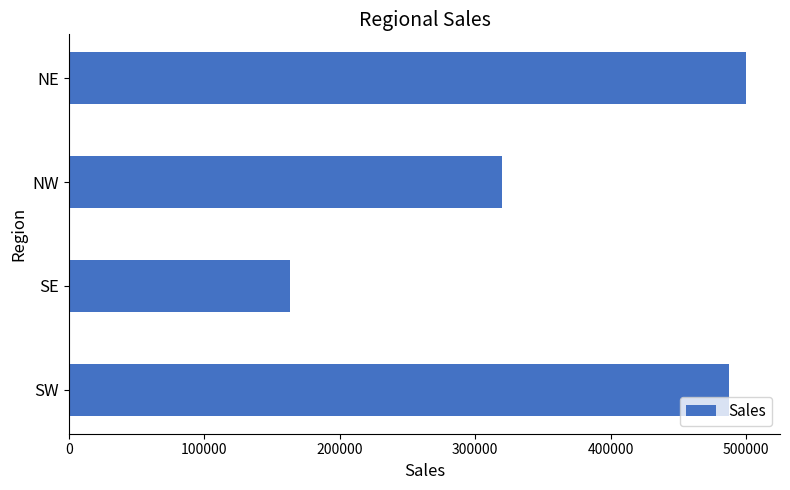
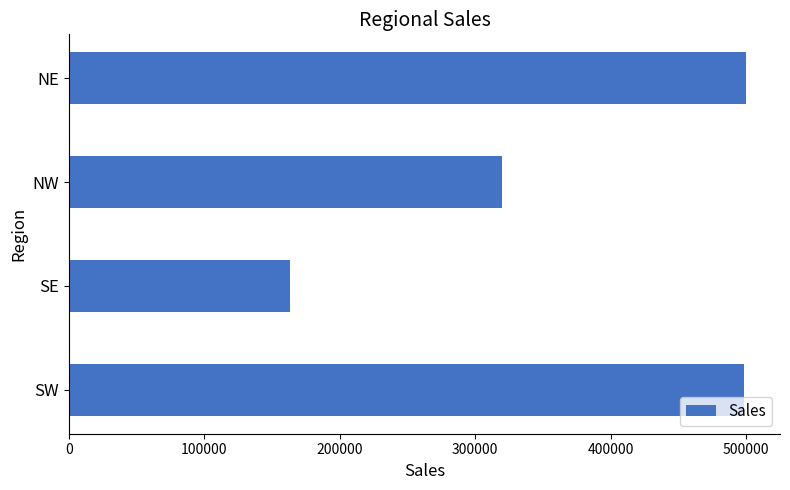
  {
    "NE": 500000,
    "NW": 320000,
    "SE": 163000,
-   "SW": 487000
+   "SW": 499000
  }
